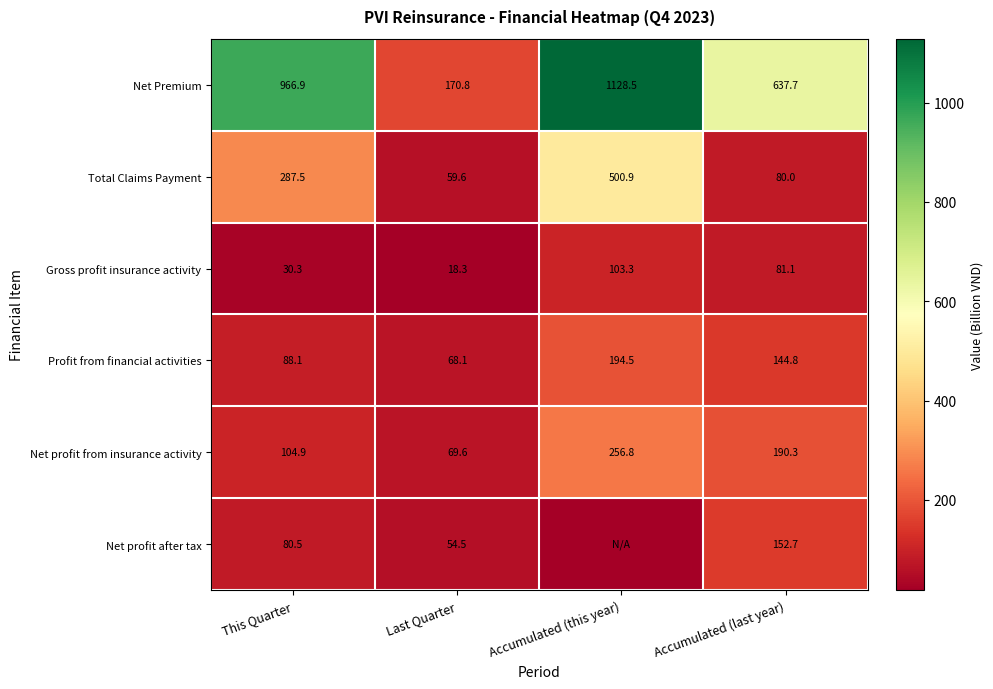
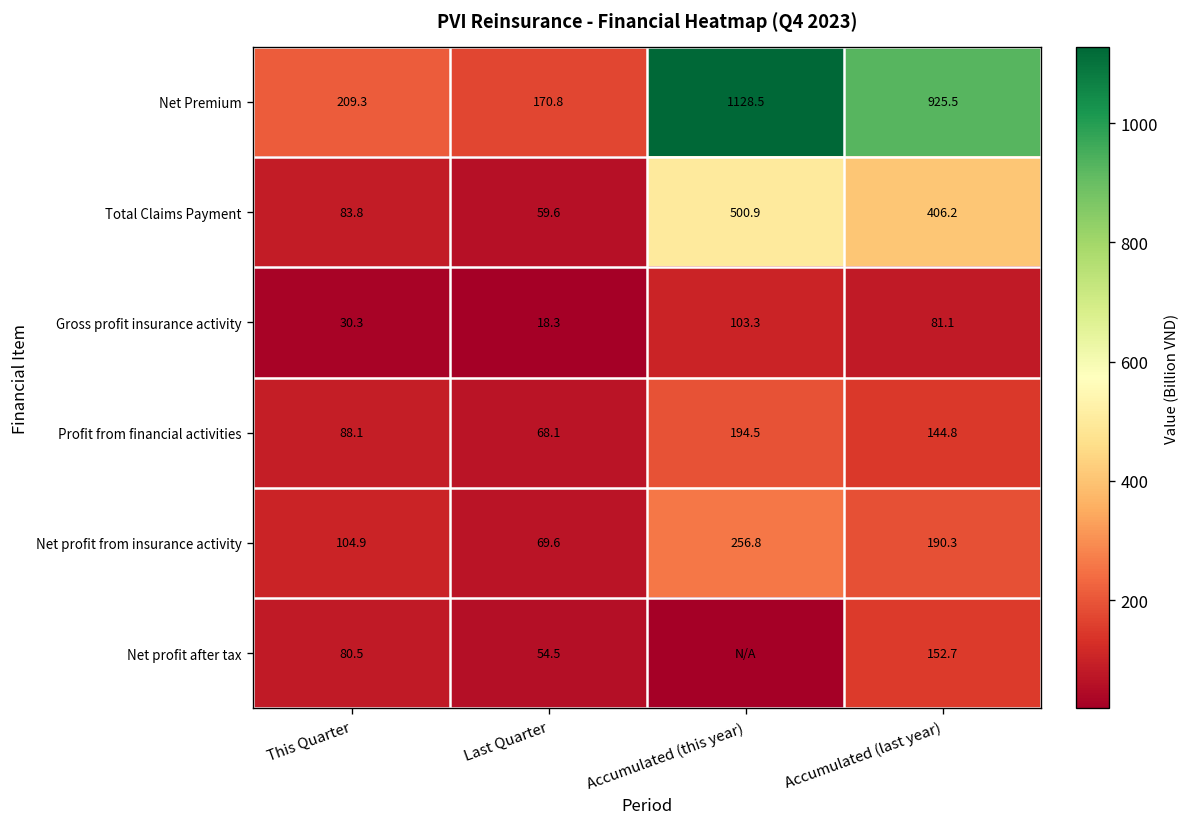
  {
    "Net Premium": {
-     "This Quarter": 966.9,
+     "This Quarter": 209.3,
      "Last Quarter": 170.8,
      "Accumulated (this year)": 1128.5,
-     "Accumulated (last year)": 637.7
+     "Accumulated (last year)": 925.5
    },
    "Total Claims Payment": {
-     "This Quarter": 287.5,
+     "This Quarter": 83.8,
      "Last Quarter": 59.6,
      "Accumulated (this year)": 500.9,
-     "Accumulated (last year)": 80.0
+     "Accumulated (last year)": 406.2
    },
    "Gross profit insurance activity": {
      "This Quarter": 30.3,
      "Last Quarter": 18.3,
      "Accumulated (this year)": 103.3,
      "Accumulated (last year)": 81.1
    },
    "Profit from financial activities": {
      "This Quarter": 88.1,
      "Last Quarter": 68.1,
      "Accumulated (this year)": 194.5,
      "Accumulated (last year)": 144.8
    },
    "Net profit from insurance activity": {
      "This Quarter": 104.9,
      "Last Quarter": 69.6,
      "Accumulated (this year)": 256.8,
      "Accumulated (last year)": 190.3
    },
    "Net profit after tax": {
      "This Quarter": 80.5,
      "Last Quarter": 54.5,
      "Accumulated (last year)": 152.7
    }
  }
